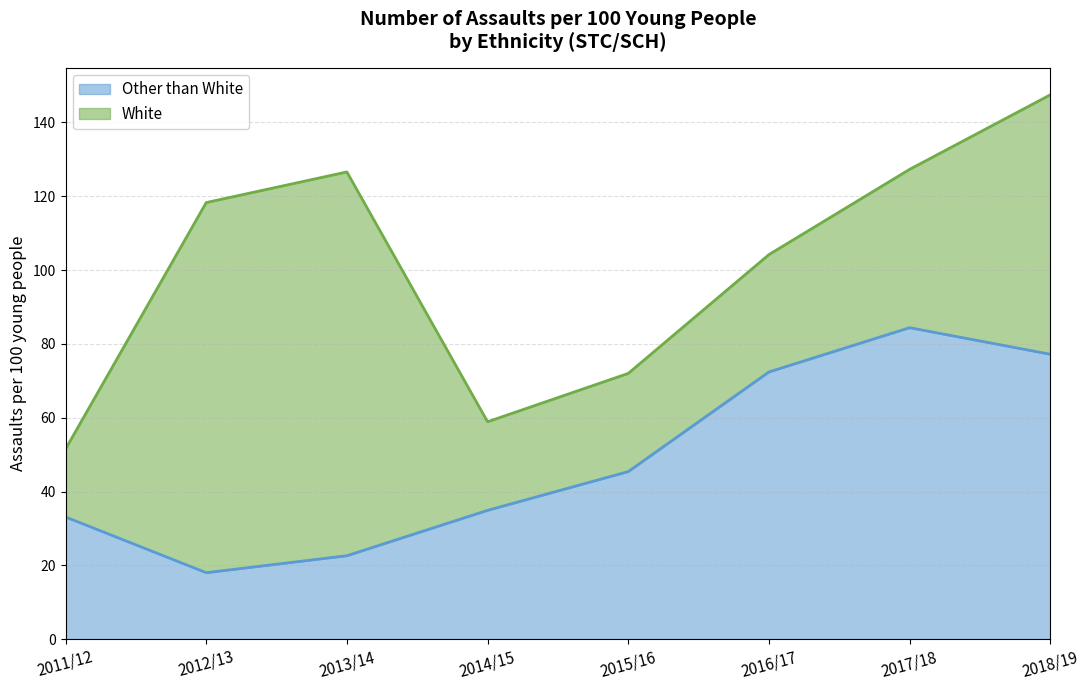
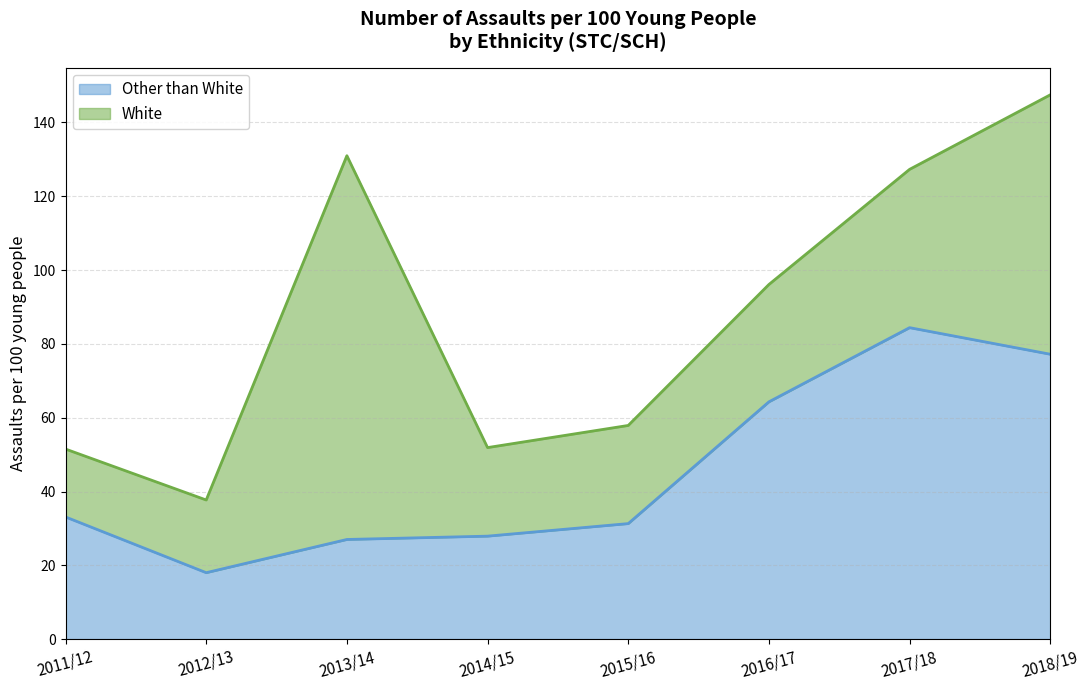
  {
    "Other than White": {
      "2011/12": 33,
      "2012/13": 18,
-     "2013/14": 23,
-     "2014/15": 35,
-     "2015/16": 45,
-     "2016/17": 72,
+     "2013/14": 27,
+     "2014/15": 28,
+     "2015/16": 31,
+     "2016/17": 64,
      "2017/18": 84,
      "2018/19": 77
    },
    "White": {
      "2011/12": 18,
-     "2012/13": 100,
+     "2012/13": 20,
      "2013/14": 104,
      "2014/15": 24,
      "2015/16": 27,
      "2016/17": 32,
      "2017/18": 43,
      "2018/19": 70
    }
  }
